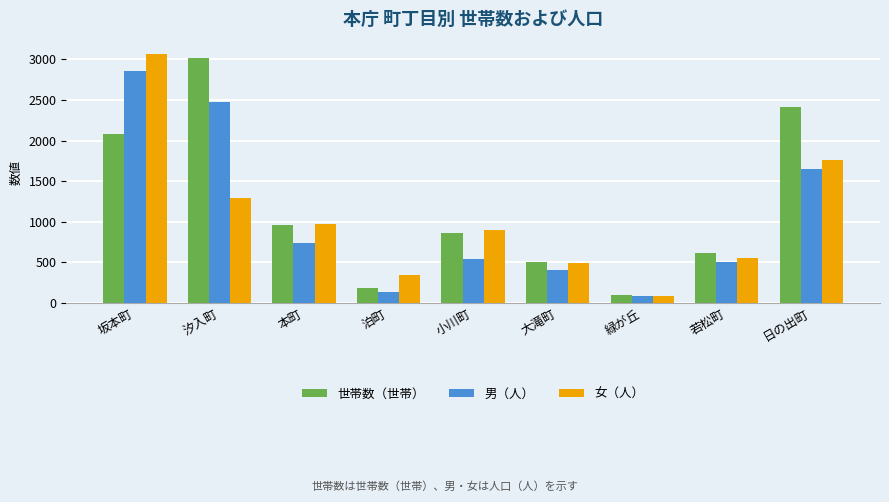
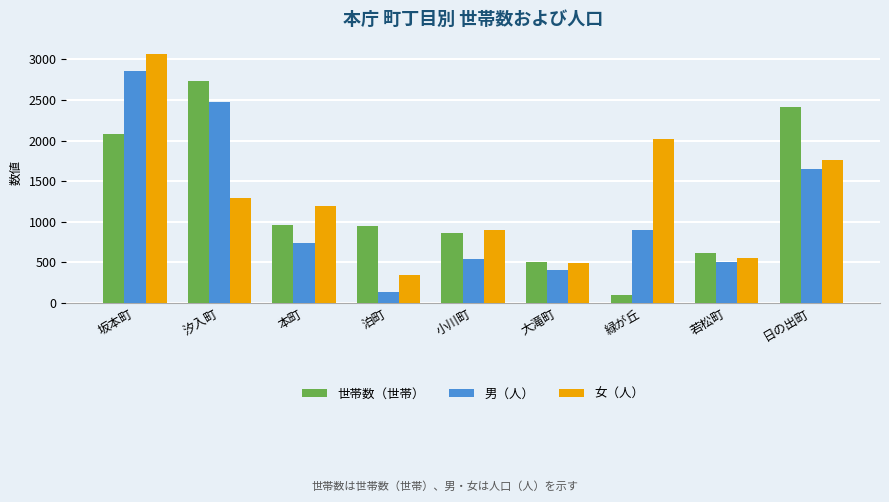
  {
    "世帯数（世帯）": {
      "坂本町": 2100,
-     "汐入町": 3000,
+     "汐入町": 2700,
      "本町": 1000,
-     "泊町": 200,
+     "泊町": 900,
      "小川町": 900,
      "大滝町": 500,
      "緑が丘": 100,
      "若松町": 600,
      "日の出町": 2400
    },
    "男（人）": {
      "坂本町": 2900,
      "汐入町": 2500,
      "本町": 700,
      "泊町": 100,
      "小川町": 500,
      "大滝町": 400,
-     "緑が丘": 100,
+     "緑が丘": 900,
      "若松町": 500,
      "日の出町": 1700
    },
    "女（人）": {
      "坂本町": 3100,
      "汐入町": 1300,
-     "本町": 1000,
+     "本町": 1200,
      "泊町": 300,
      "小川町": 900,
      "大滝町": 500,
-     "緑が丘": 100,
+     "緑が丘": 2000,
      "若松町": 500,
      "日の出町": 1800
    }
  }
